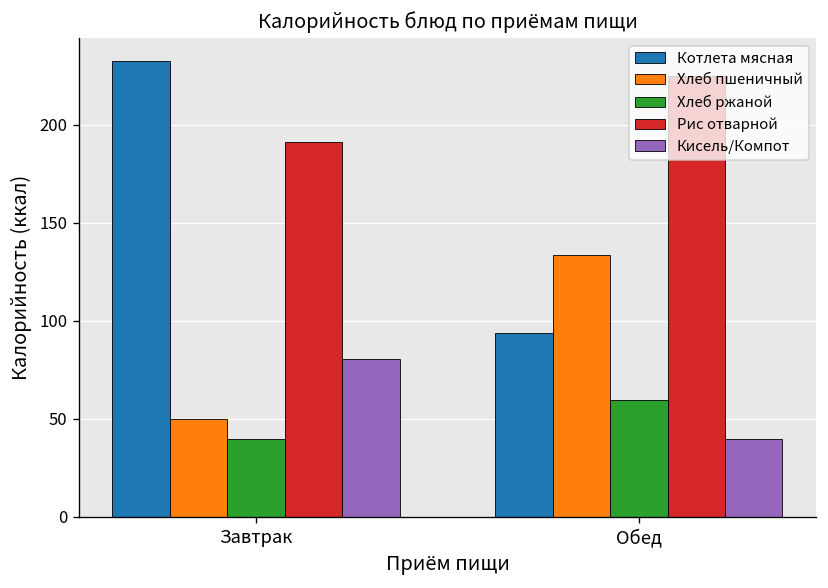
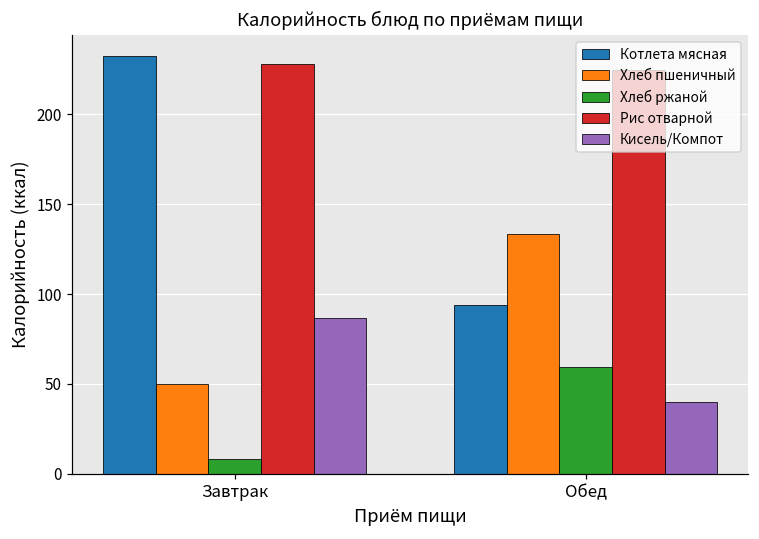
  {
    "Котлета мясная": {
      "Завтрак": 232,
      "Обед": 94
    },
    "Хлеб пшеничный": {
      "Завтрак": 50,
      "Обед": 134
    },
    "Хлеб ржаной": {
-     "Завтрак": 40,
+     "Завтрак": 8,
      "Обед": 59
    },
    "Рис отварной": {
-     "Завтрак": 191
+     "Завтрак": 228
    },
    "Кисель/Компот": {
-     "Завтрак": 80,
+     "Завтрак": 87,
      "Обед": 40
    }
  }
